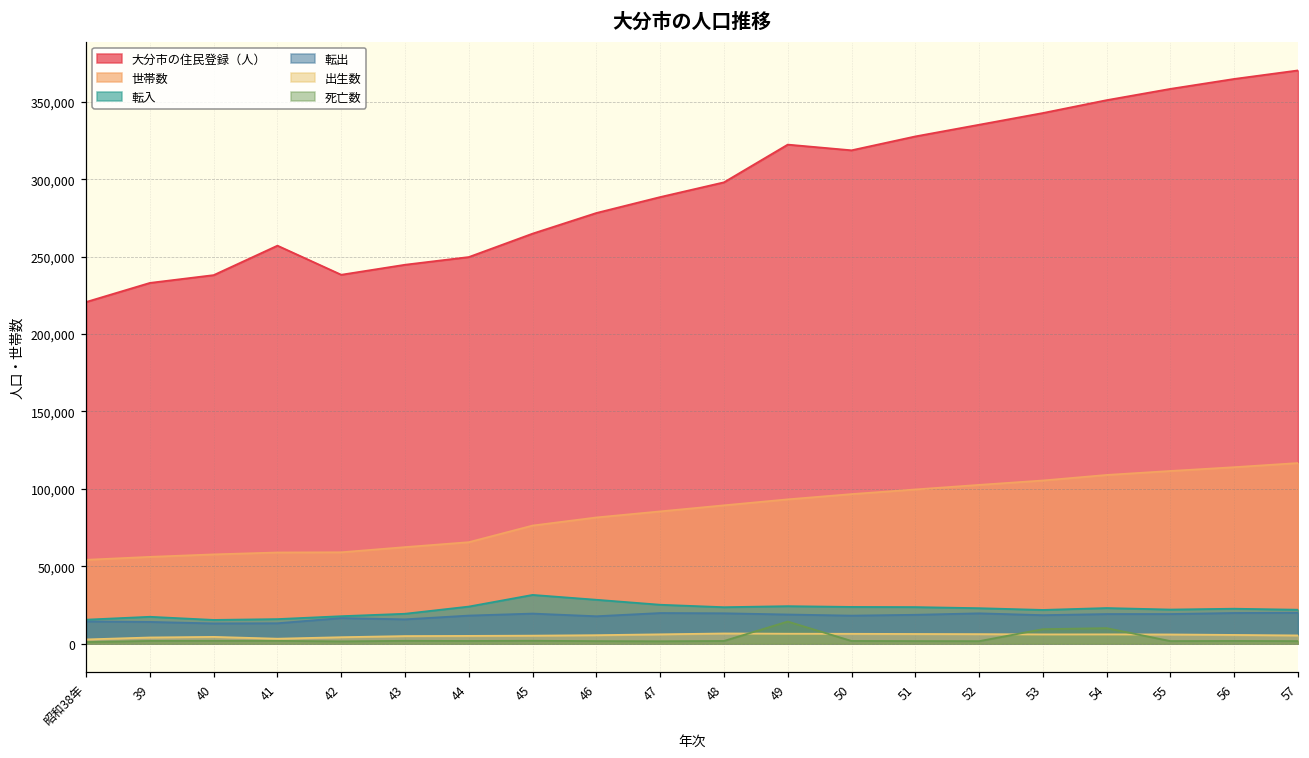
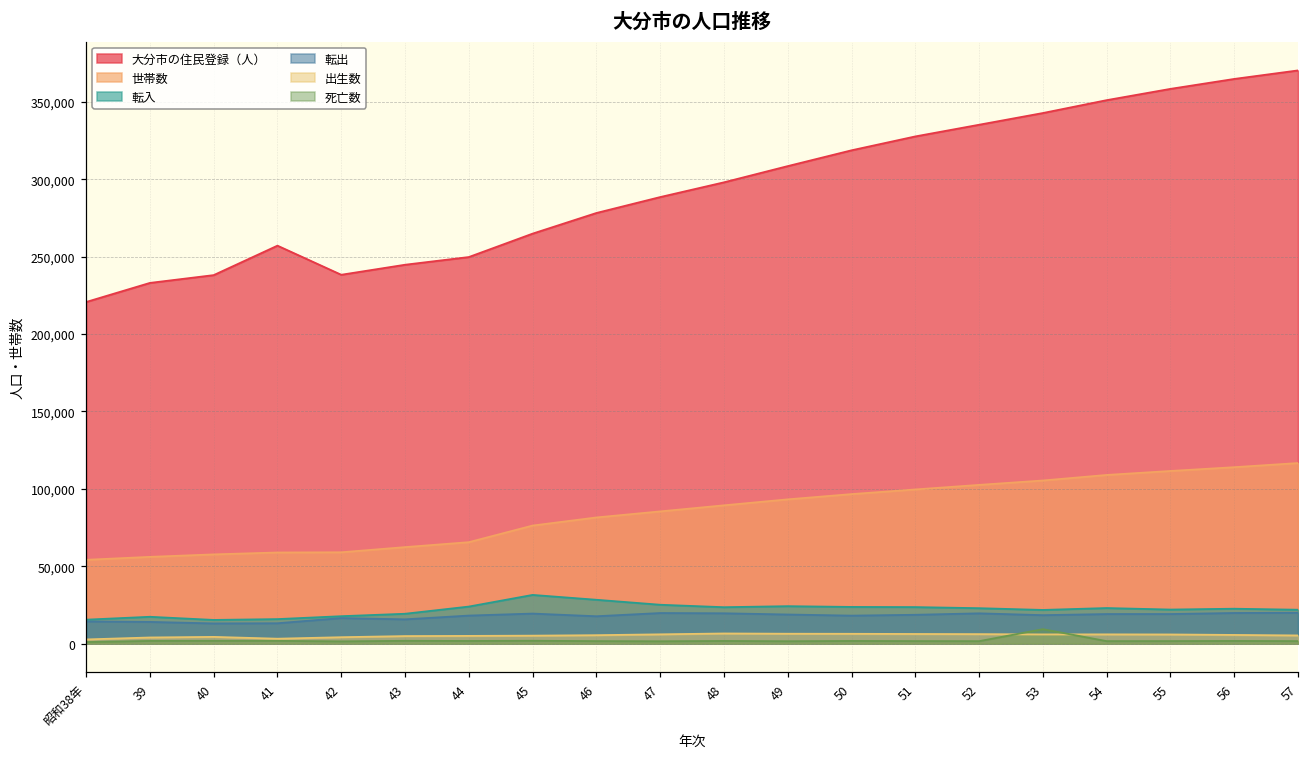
  {
    "大分市の住民登録（人）": {
      "昭和38年": "221,000",
      "39": "233,000",
      "40": "238,000",
      "41": "257,000",
      "42": "238,000",
      "43": "245,000",
      "44": "250,000",
      "45": "265,000",
      "46": "278,000",
      "47": "288,000",
      "48": "298,000",
-     "49": "322,000",
+     "49": "308,000",
      "50": "319,000",
      "51": "328,000",
      "52": "335,000",
      "53": "343,000",
      "54": "351,000",
      "55": "358,000",
      "56": "365,000",
      "57": "370,000"
    },
    "死亡数": {
      "39": "2,000",
      "40": "2,000",
      "42": "1,000",
      "43": "2,000",
      "44": "2,000",
      "45": "2,000",
      "46": "2,000",
      "47": "2,000",
      "48": "2,000",
-     "49": "14,000",
+     "49": "2,000",
      "50": "2,000",
      "51": "2,000",
      "52": "2,000",
      "53": "9,000",
-     "54": "10,000",
+     "54": "2,000",
      "55": "2,000",
      "56": "2,000",
      "57": "2,000"
    }
  }
